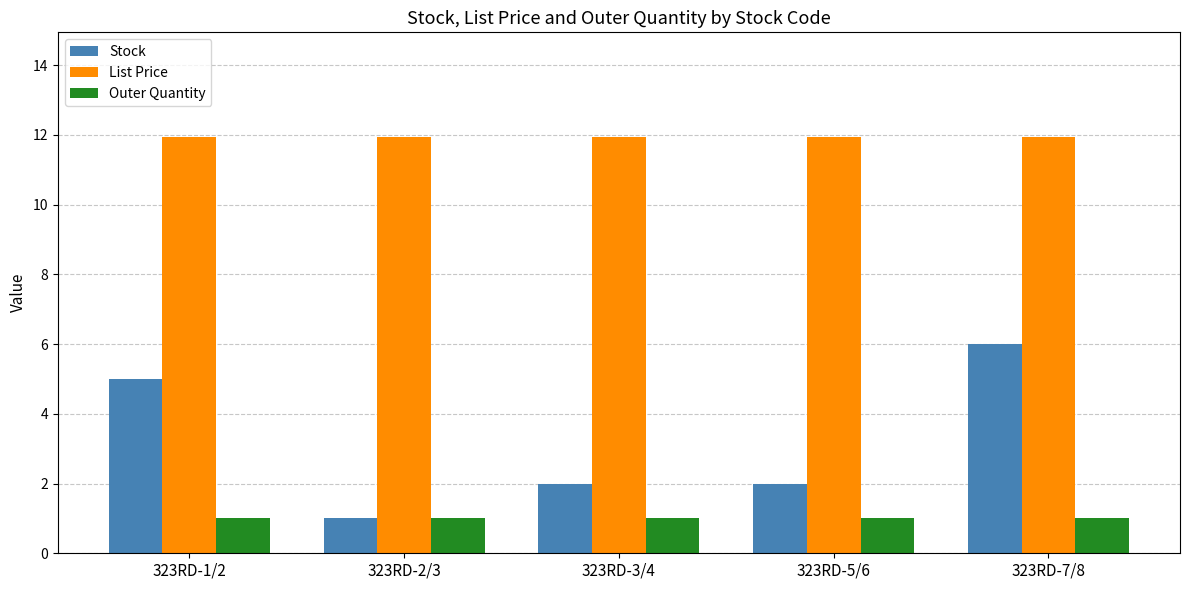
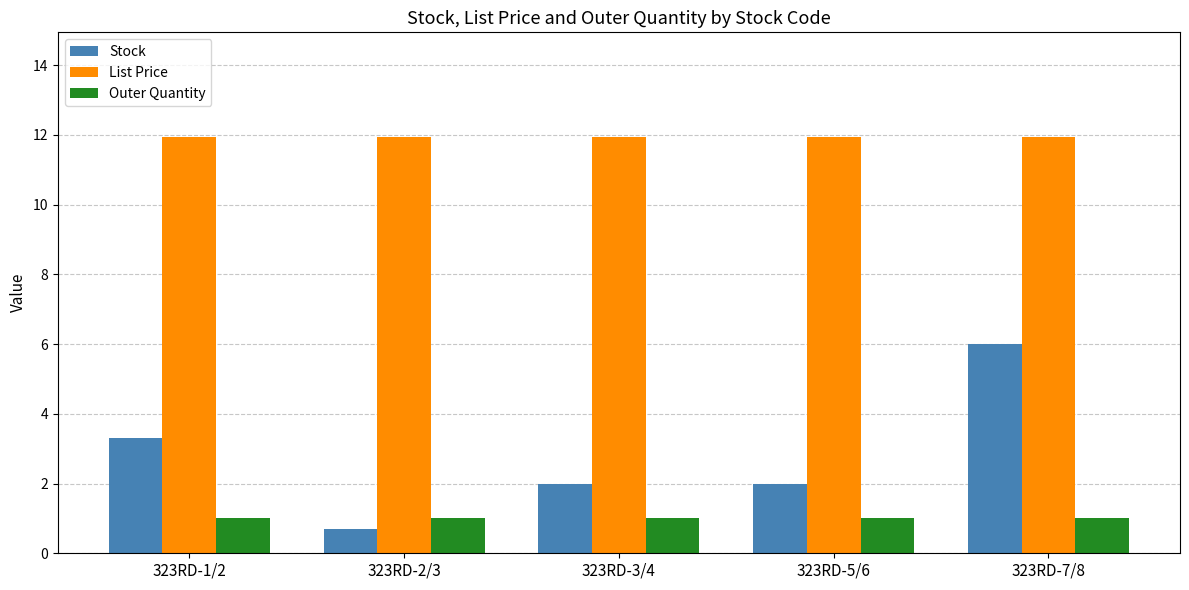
  {
    "Stock": {
-     "323RD-1/2": 5.0,
-     "323RD-2/3": 1.0,
+     "323RD-1/2": 3.3,
+     "323RD-2/3": 0.7,
      "323RD-3/4": 2.0,
      "323RD-5/6": 2.0,
      "323RD-7/8": 6.0
    },
    "List Price": {
      "323RD-1/2": 12.0,
      "323RD-2/3": 12.0,
      "323RD-3/4": 12.0,
      "323RD-5/6": 12.0,
      "323RD-7/8": 12.0
    },
    "Outer Quantity": {
      "323RD-1/2": 1.0,
      "323RD-2/3": 1.0,
      "323RD-3/4": 1.0,
      "323RD-5/6": 1.0,
      "323RD-7/8": 1.0
    }
  }
